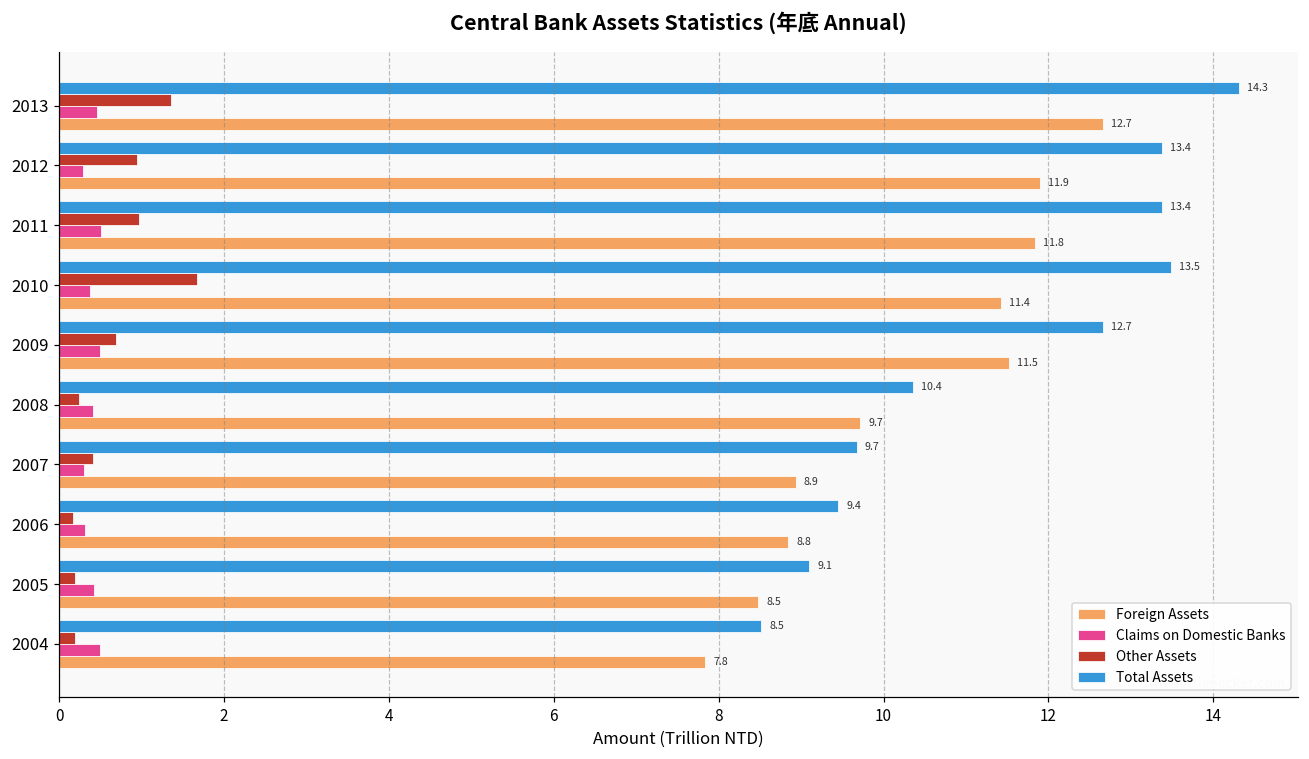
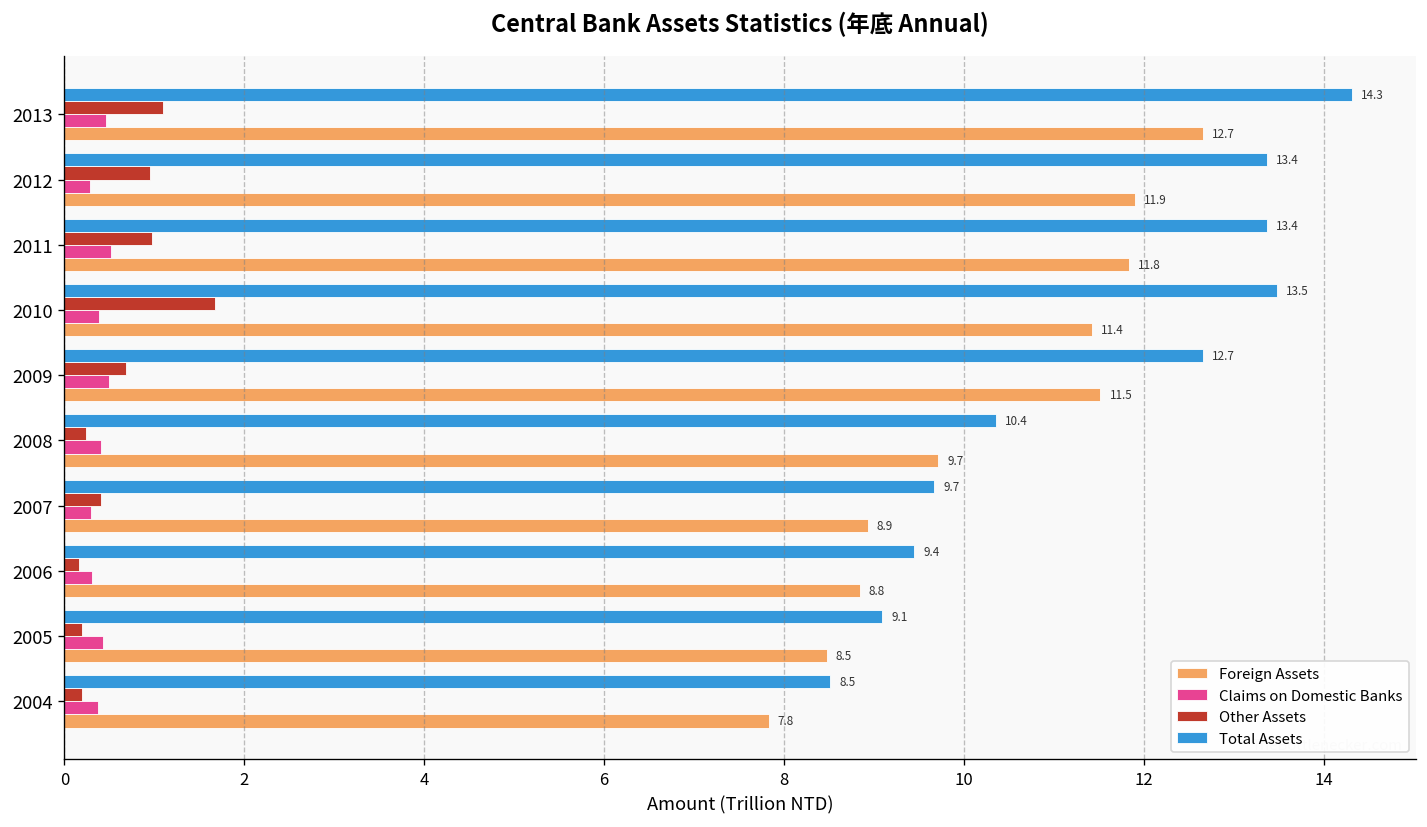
  {
    "Foreign Assets": {
      "2013": 12.7,
      "2012": 11.9,
      "2011": 11.8,
      "2010": 11.4,
      "2009": 11.5,
      "2008": 9.7,
      "2007": 8.9,
      "2006": 8.8,
      "2005": 8.5,
      "2004": 7.8
    },
    "Claims on Domestic Banks": {
      "2013": 0.5,
      "2012": 0.3,
      "2011": 0.5,
      "2010": 0.4,
      "2009": 0.5,
      "2008": 0.4,
      "2007": 0.3,
      "2006": 0.3,
      "2005": 0.4,
-     "2004": 0.5
+     "2004": 0.4
    },
    "Other Assets": {
-     "2013": 1.4,
+     "2013": 1.1,
      "2012": 0.9,
      "2011": 1.0,
      "2010": 1.7,
      "2009": 0.7,
      "2008": 0.2,
      "2007": 0.4,
      "2006": 0.2,
      "2005": 0.2,
      "2004": 0.2
    },
    "Total Assets": {
      "2013": 14.3,
      "2012": 13.4,
      "2011": 13.4,
      "2010": 13.5,
      "2009": 12.7,
      "2008": 10.4,
      "2007": 9.7,
      "2006": 9.4,
      "2005": 9.1,
      "2004": 8.5
    }
  }
